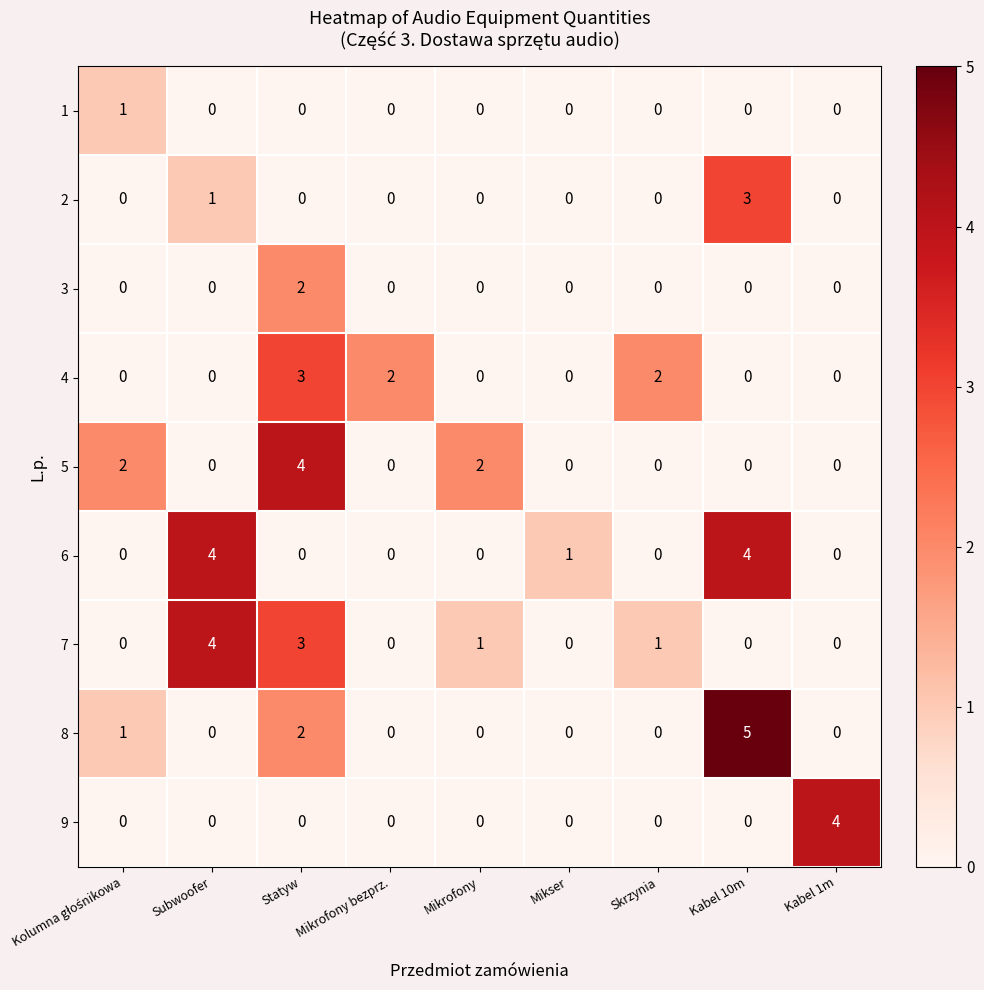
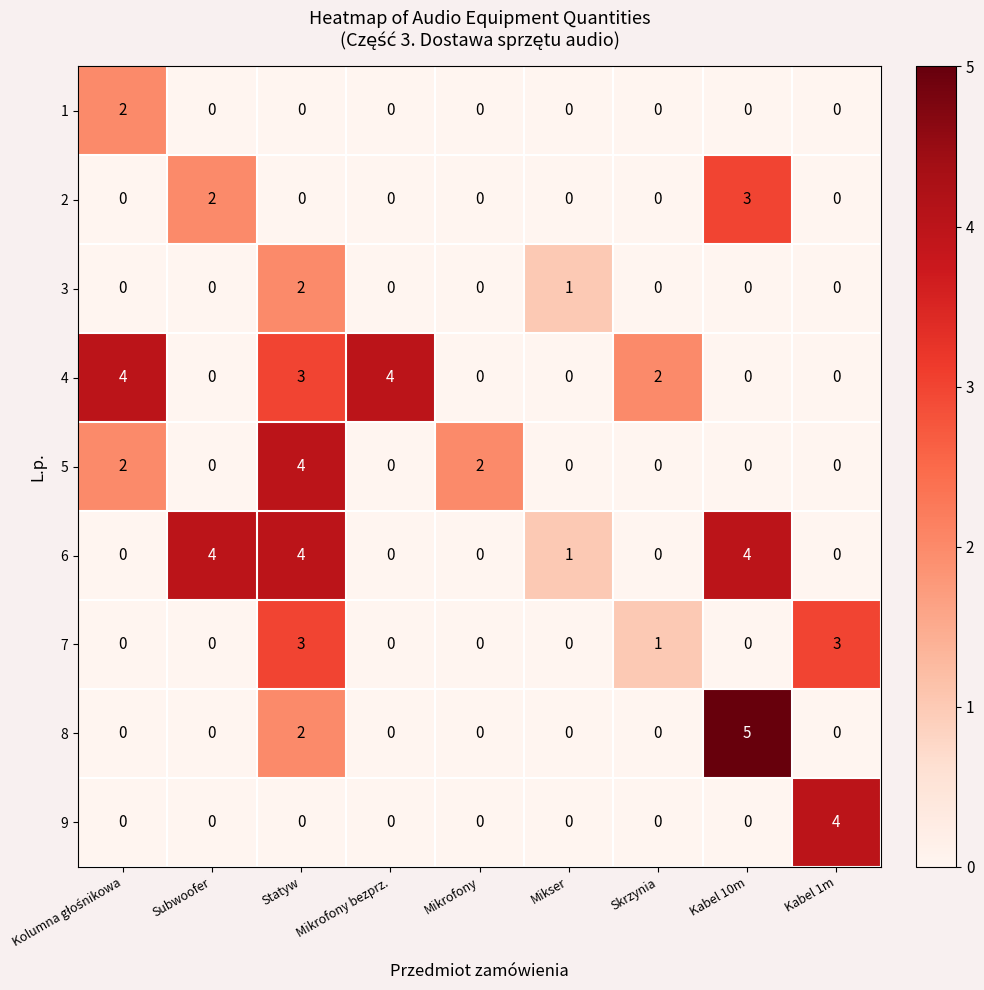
  {
    "1": {
-     "Kolumna głośnikowa": 1,
+     "Kolumna głośnikowa": 2,
      "Subwoofer": 0,
      "Statyw": 0,
      "Mikrofony bezprz.": 0,
      "Mikrofony": 0,
      "Mikser": 0,
      "Skrzynia": 0,
      "Kabel 10m": 0,
      "Kabel 1m": 0
    },
    "2": {
      "Kolumna głośnikowa": 0,
-     "Subwoofer": 1,
+     "Subwoofer": 2,
      "Statyw": 0,
      "Mikrofony bezprz.": 0,
      "Mikrofony": 0,
      "Mikser": 0,
      "Skrzynia": 0,
      "Kabel 10m": 3,
      "Kabel 1m": 0
    },
    "3": {
      "Kolumna głośnikowa": 0,
      "Subwoofer": 0,
      "Statyw": 2,
      "Mikrofony bezprz.": 0,
      "Mikrofony": 0,
-     "Mikser": 0,
+     "Mikser": 1,
      "Skrzynia": 0,
      "Kabel 10m": 0,
      "Kabel 1m": 0
    },
    "4": {
-     "Kolumna głośnikowa": 0,
+     "Kolumna głośnikowa": 4,
      "Subwoofer": 0,
      "Statyw": 3,
-     "Mikrofony bezprz.": 2,
+     "Mikrofony bezprz.": 4,
      "Mikrofony": 0,
      "Mikser": 0,
      "Skrzynia": 2,
      "Kabel 10m": 0,
      "Kabel 1m": 0
    },
    "5": {
      "Kolumna głośnikowa": 2,
      "Subwoofer": 0,
      "Statyw": 4,
      "Mikrofony bezprz.": 0,
      "Mikrofony": 2,
      "Mikser": 0,
      "Skrzynia": 0,
      "Kabel 10m": 0,
      "Kabel 1m": 0
    },
    "6": {
      "Kolumna głośnikowa": 0,
      "Subwoofer": 4,
-     "Statyw": 0,
+     "Statyw": 4,
      "Mikrofony bezprz.": 0,
      "Mikrofony": 0,
      "Mikser": 1,
      "Skrzynia": 0,
      "Kabel 10m": 4,
      "Kabel 1m": 0
    },
    "7": {
      "Kolumna głośnikowa": 0,
-     "Subwoofer": 4,
+     "Subwoofer": 0,
      "Statyw": 3,
      "Mikrofony bezprz.": 0,
-     "Mikrofony": 1,
+     "Mikrofony": 0,
      "Mikser": 0,
      "Skrzynia": 1,
      "Kabel 10m": 0,
-     "Kabel 1m": 0
+     "Kabel 1m": 3
    },
    "8": {
-     "Kolumna głośnikowa": 1,
+     "Kolumna głośnikowa": 0,
      "Subwoofer": 0,
      "Statyw": 2,
      "Mikrofony bezprz.": 0,
      "Mikrofony": 0,
      "Mikser": 0,
      "Skrzynia": 0,
      "Kabel 10m": 5,
      "Kabel 1m": 0
    },
    "9": {
      "Kolumna głośnikowa": 0,
      "Subwoofer": 0,
      "Statyw": 0,
      "Mikrofony bezprz.": 0,
      "Mikrofony": 0,
      "Mikser": 0,
      "Skrzynia": 0,
      "Kabel 10m": 0,
      "Kabel 1m": 4
    }
  }
